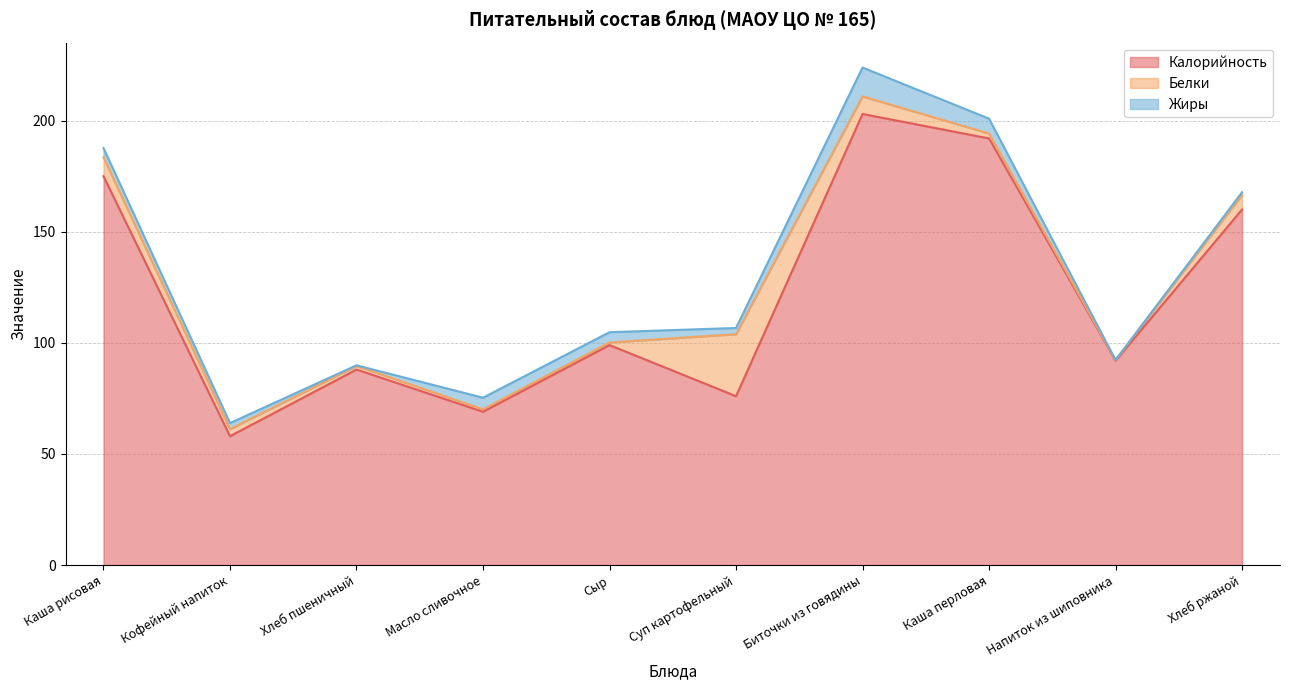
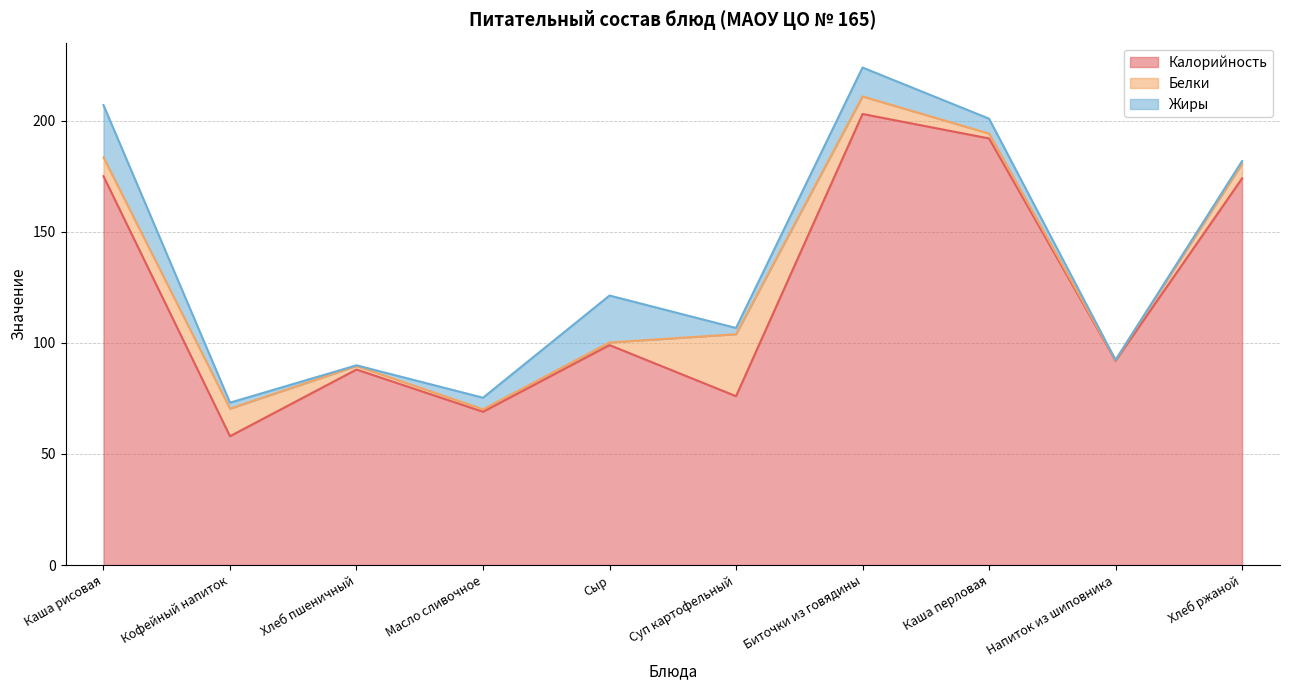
  {
    "Калорийность": {
      "Каша рисовая": 175,
      "Кофейный напиток": 58,
      "Хлеб пшеничный": 88,
      "Сыр": 99,
      "Суп картофельный": 76,
      "Биточки из говядины": 203,
      "Каша перловая": 192,
-     "Хлеб ржаной": 160
+     "Хлеб ржаной": 174
    },
    "Белки": {
      "Каша рисовая": 9,
-     "Кофейный напиток": 3,
+     "Кофейный напиток": 12,
      "Сыр": 1,
      "Суп картофельный": 28,
      "Биточки из говядины": 8,
      "Каша перловая": 2,
      "Хлеб ржаной": 7
    },
    "Жиры": {
-     "Каша рисовая": 4,
+     "Каша рисовая": 24,
      "Кофейный напиток": 3,
      "Масло сливочное": 5,
-     "Сыр": 5,
+     "Сыр": 21,
      "Суп картофельный": 3,
      "Биточки из говядины": 13,
      "Каша перловая": 7,
      "Хлеб ржаной": 1
    }
  }
